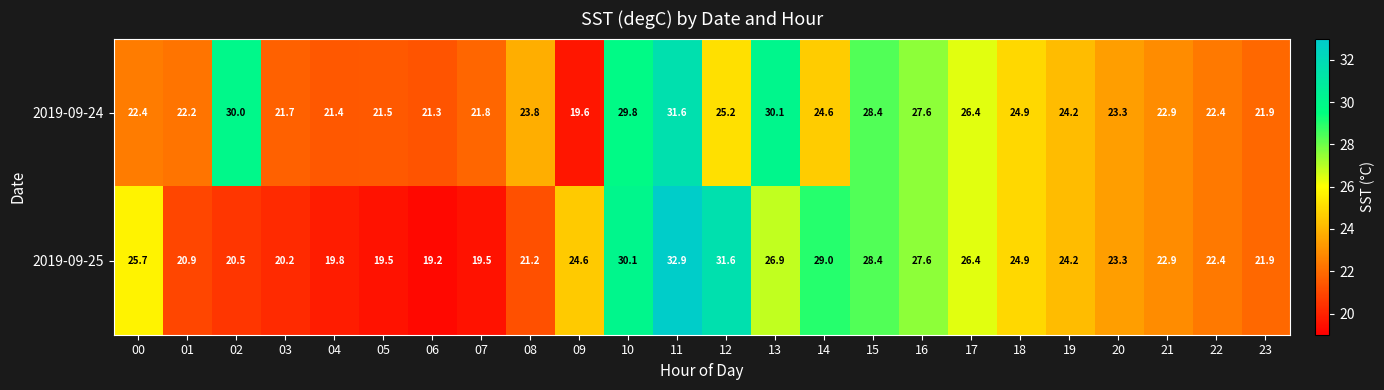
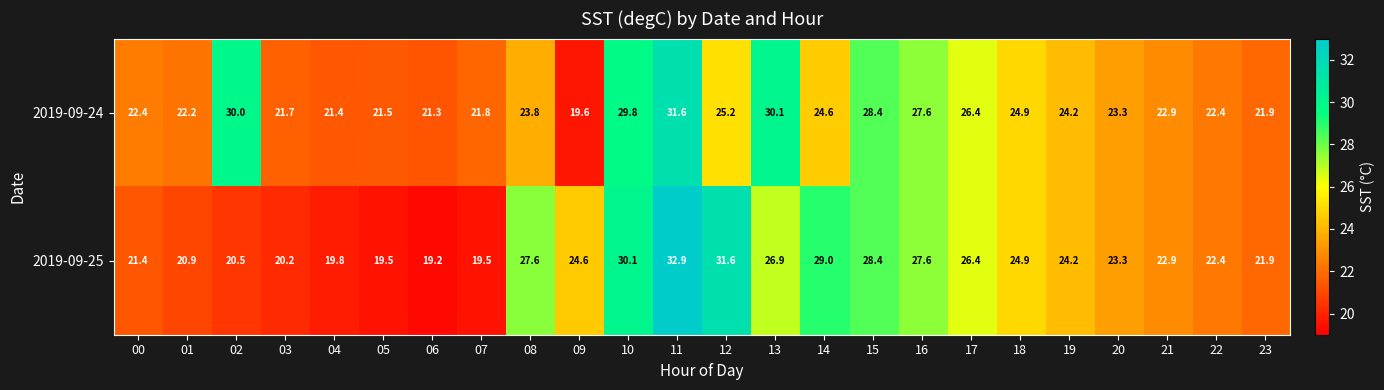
  {
    "2019-09-24": {
      "00": 22.4,
      "01": 22.2,
      "02": 30.0,
      "03": 21.7,
      "04": 21.4,
      "05": 21.5,
      "06": 21.3,
      "07": 21.8,
      "08": 23.8,
      "09": 19.6,
      "10": 29.8,
      "11": 31.6,
      "12": 25.2,
      "13": 30.1,
      "14": 24.6,
      "15": 28.4,
      "16": 27.6,
      "17": 26.4,
      "18": 24.9,
      "19": 24.2,
      "20": 23.3,
      "21": 22.9,
      "22": 22.4,
      "23": 21.9
    },
    "2019-09-25": {
-     "00": 25.7,
+     "00": 21.4,
      "01": 20.9,
      "02": 20.5,
      "03": 20.2,
      "04": 19.8,
      "05": 19.5,
      "06": 19.2,
      "07": 19.5,
-     "08": 21.2,
+     "08": 27.6,
      "09": 24.6,
      "10": 30.1,
      "11": 32.9,
      "12": 31.6,
      "13": 26.9,
      "14": 29.0,
      "15": 28.4,
      "16": 27.6,
      "17": 26.4,
      "18": 24.9,
      "19": 24.2,
      "20": 23.3,
      "21": 22.9,
      "22": 22.4,
      "23": 21.9
    }
  }
